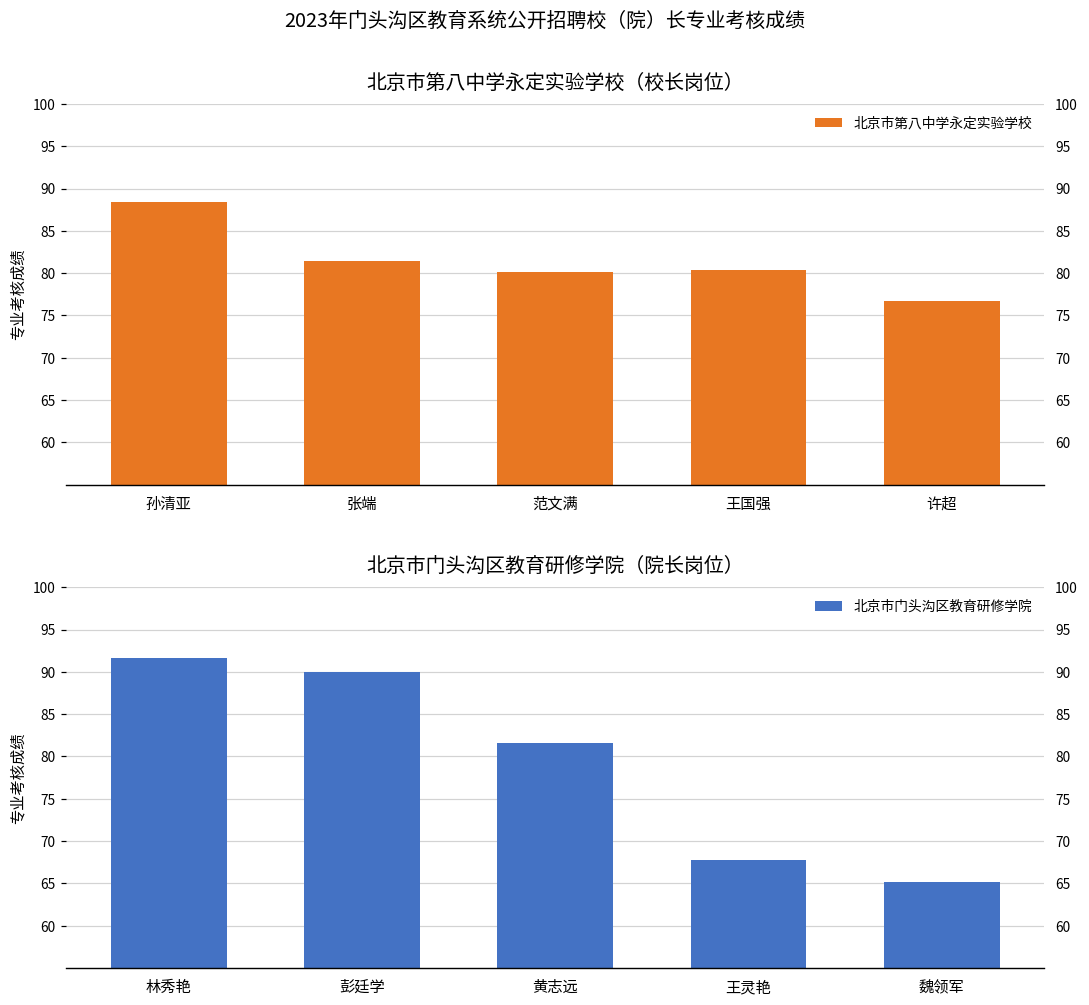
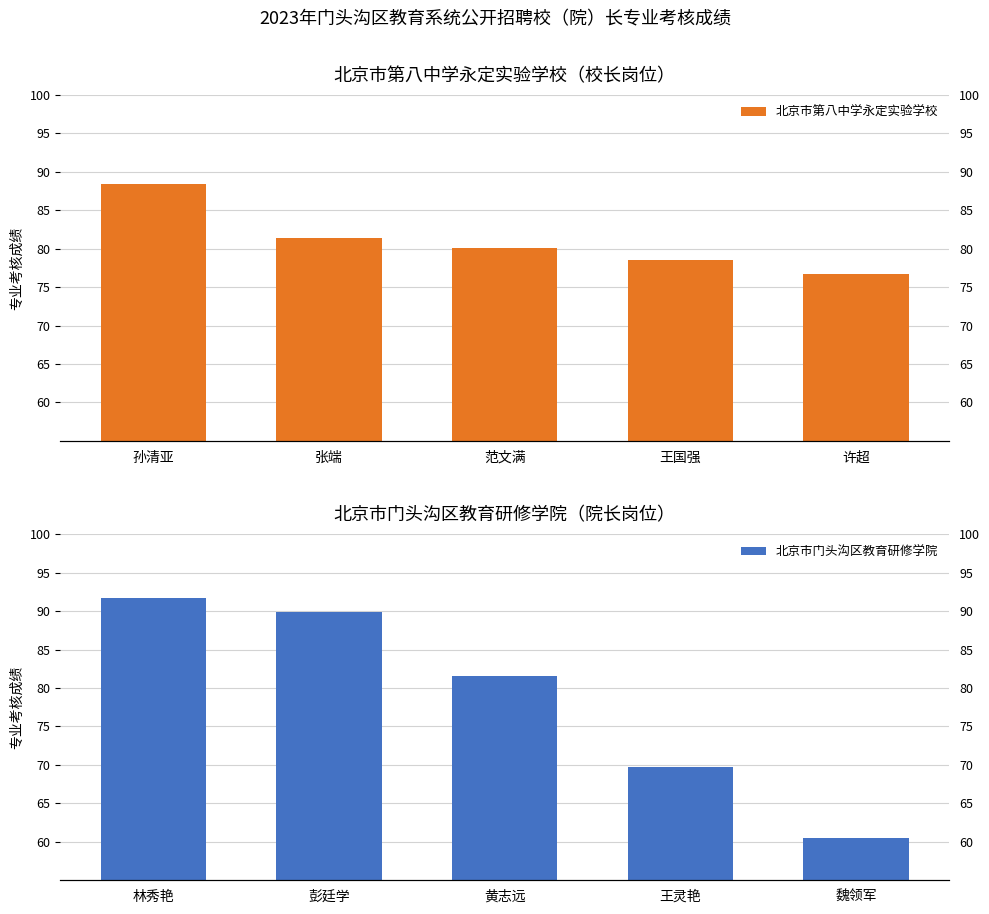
  {
    "北京市第八中学永定实验学校（校长岗位）": {
      "孙清亚": 88,
      "张端": 81,
      "范文满": 80,
-     "王国强": 80,
+     "王国强": 79,
      "许超": 77
    },
    "北京市门头沟区教育研修学院（院长岗位）": {
      "林秀艳": 92,
      "彭廷学": 90,
      "黄志远": 82,
-     "王灵艳": 68,
-     "魏领军": 65
+     "王灵艳": 70,
+     "魏领军": 61
    }
  }
